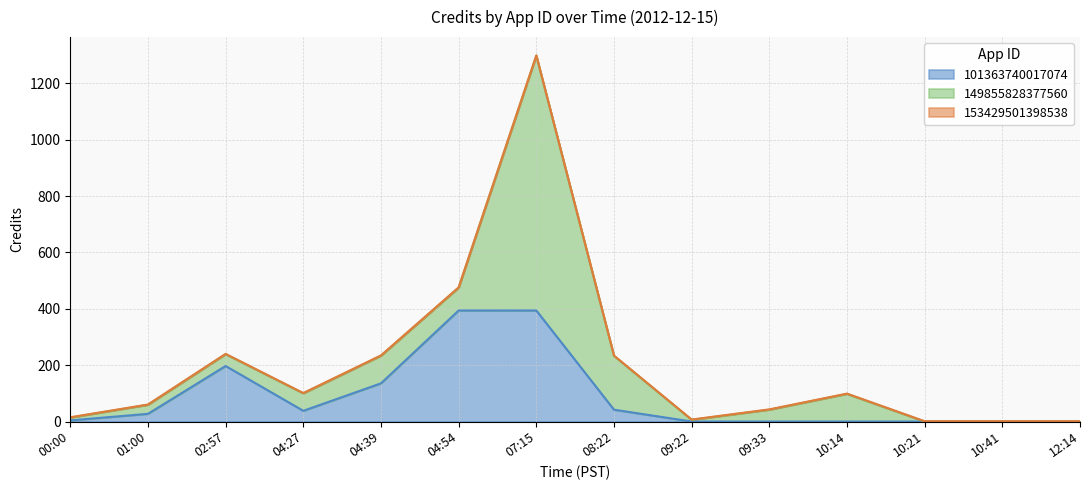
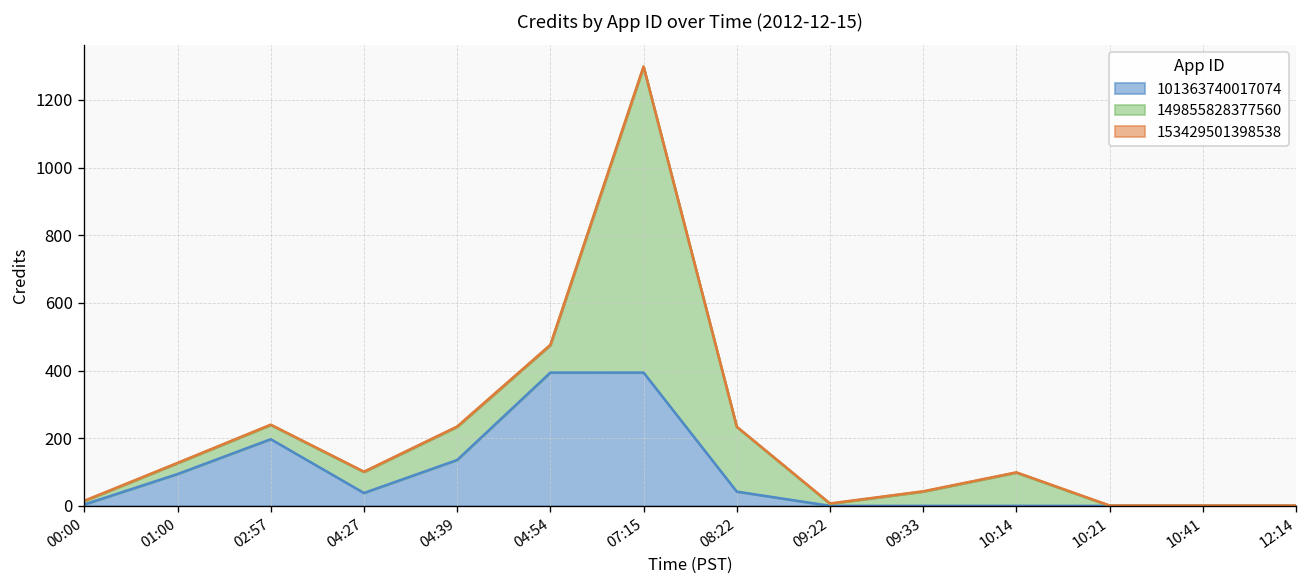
  {
    "101363740017074": {
      "00:00": 0,
-     "01:00": 30,
+     "01:00": 90,
      "02:57": 200,
      "04:27": 40,
      "04:39": 140,
      "04:54": 390,
      "07:15": 390,
      "08:22": 40,
      "09:33": 0,
      "10:14": 0
    }
  }
